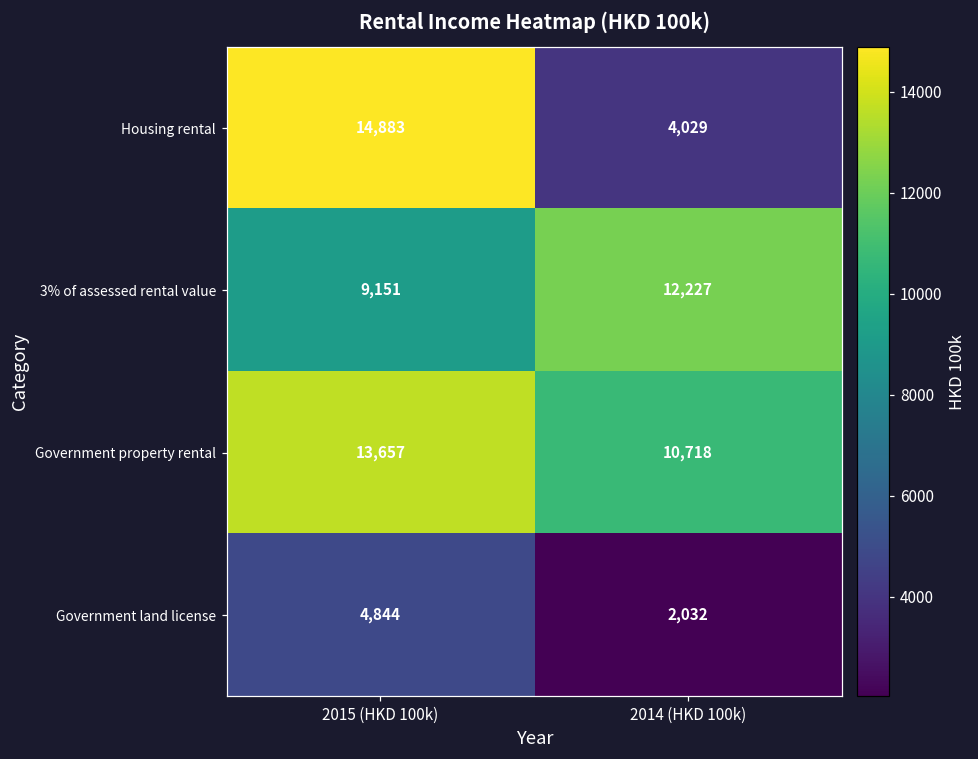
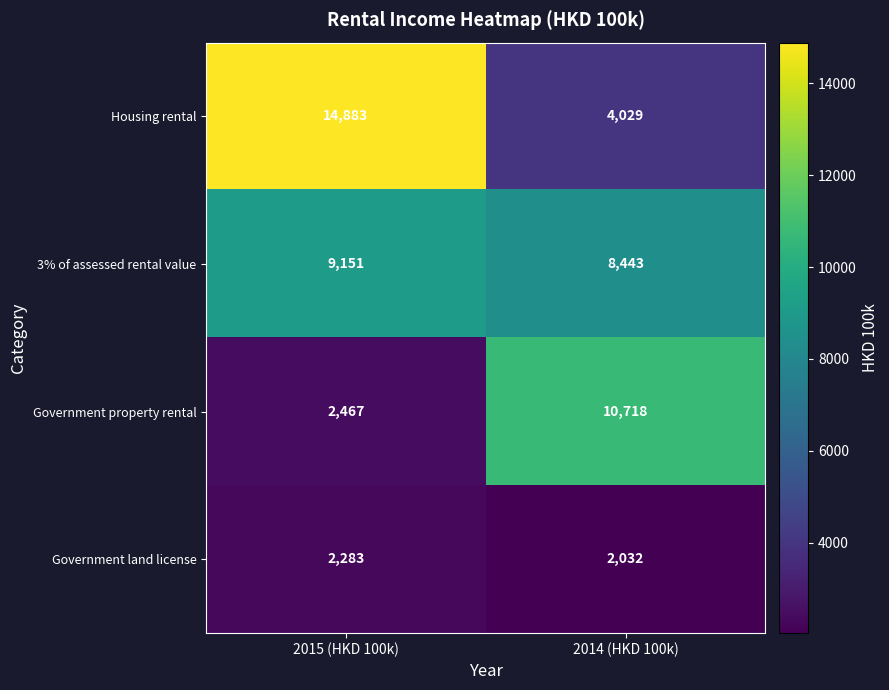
  {
    "Housing rental": {
      "2015 (HKD 100k)": "14,883",
      "2014 (HKD 100k)": "4,029"
    },
    "3% of assessed rental value": {
      "2015 (HKD 100k)": "9,151",
-     "2014 (HKD 100k)": "12,227"
+     "2014 (HKD 100k)": "8,443"
    },
    "Government property rental": {
-     "2015 (HKD 100k)": "13,657",
+     "2015 (HKD 100k)": "2,467",
      "2014 (HKD 100k)": "10,718"
    },
    "Government land license": {
-     "2015 (HKD 100k)": "4,844",
+     "2015 (HKD 100k)": "2,283",
      "2014 (HKD 100k)": "2,032"
    }
  }
